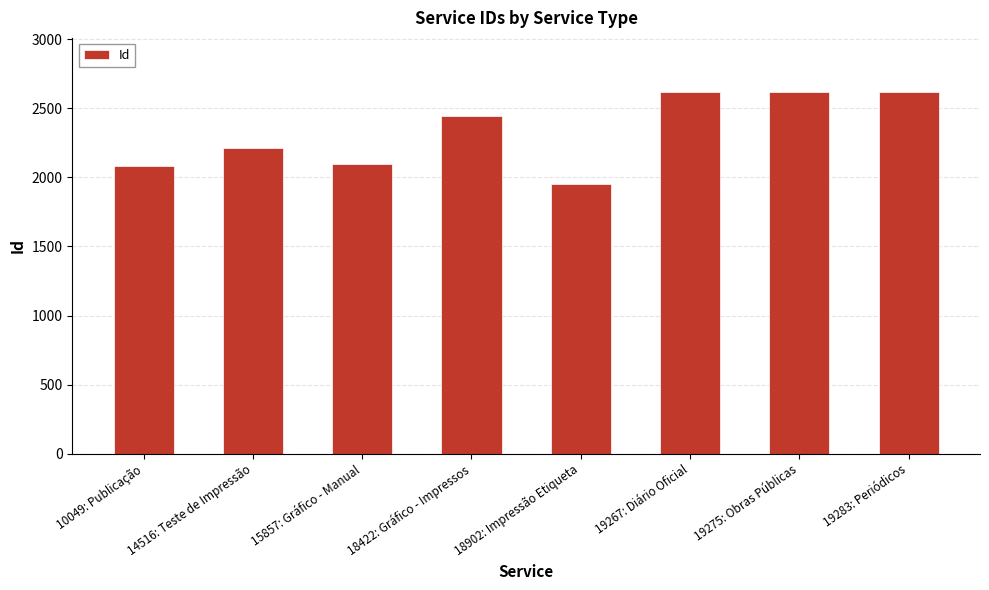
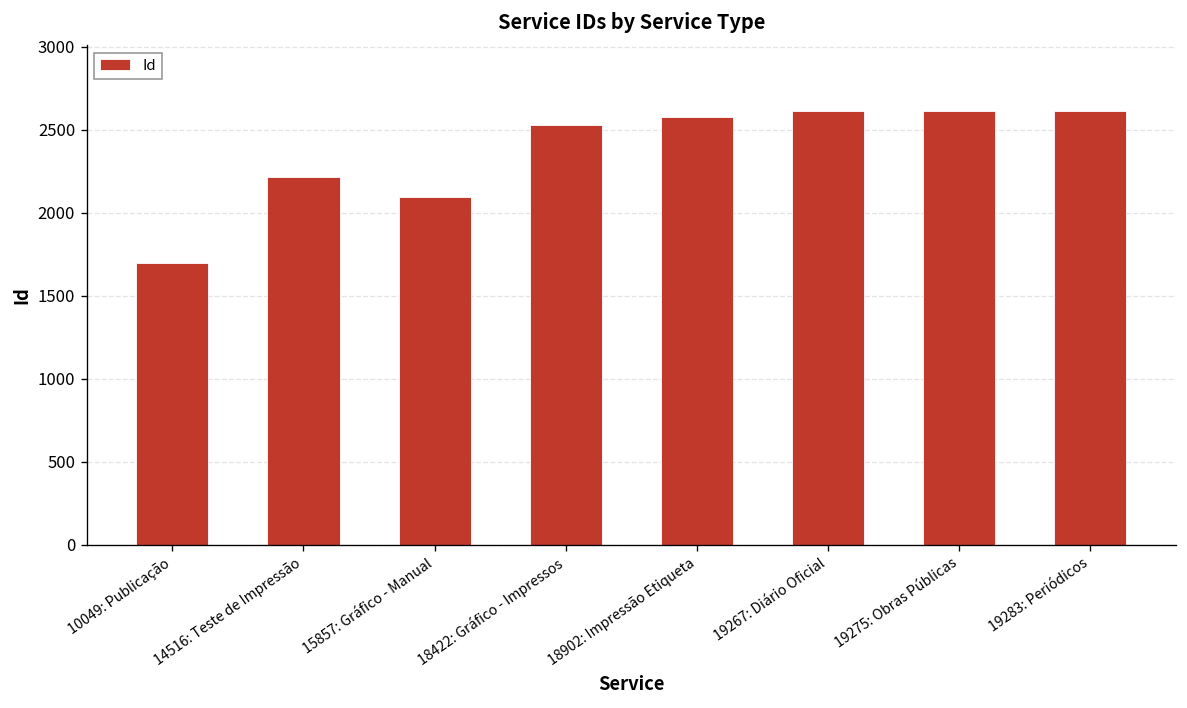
  {
-   "10049: Publicação": 2080,
+   "10049: Publicação": 1700,
    "14516: Teste de Impressão": 2210,
    "15857: Gráfico - Manual": 2100,
-   "18422: Gráfico - Impressos": 2450,
-   "18902: Impressão Etiqueta": 1950,
+   "18422: Gráfico - Impressos": 2530,
+   "18902: Impressão Etiqueta": 2580,
    "19267: Diário Oficial": 2610,
    "19275: Obras Públicas": 2620,
    "19283: Periódicos": 2620
  }
